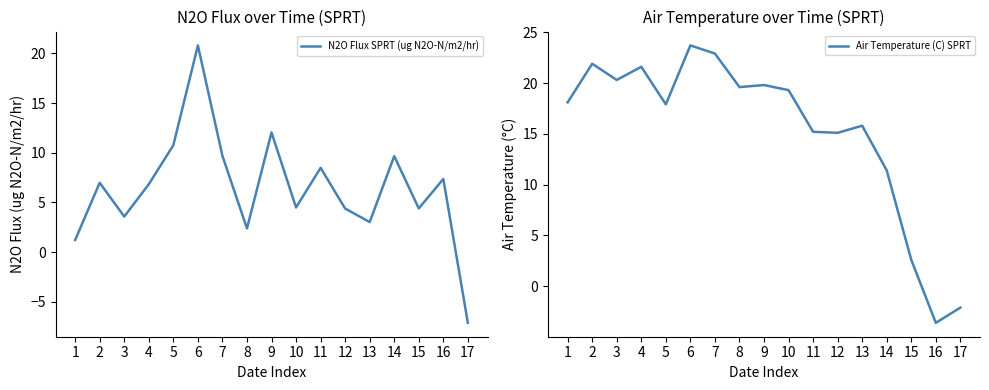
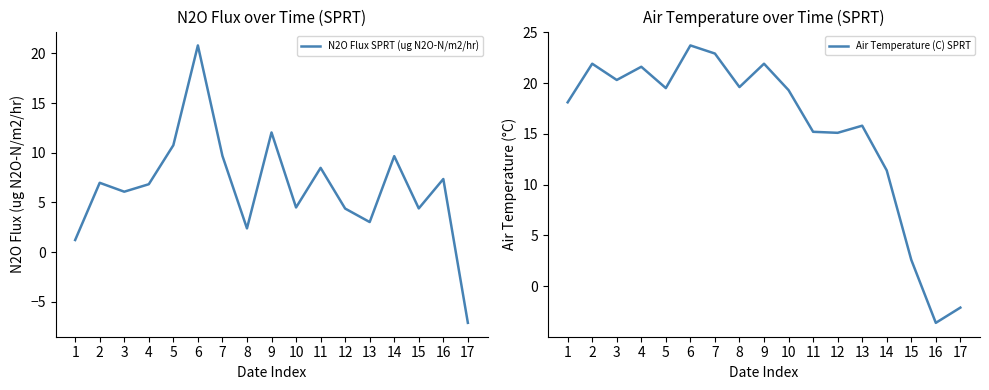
  {
    "N2O Flux over Time (SPRT)": {
      "1": 1,
      "2": 7,
-     "3": 4,
+     "3": 6,
      "4": 7,
      "5": 11,
      "6": 21,
      "7": 10,
      "8": 2,
      "9": 12,
      "10": 4,
      "11": 8,
      "12": 4,
      "13": 3,
      "14": 10,
      "15": 4,
      "16": 7,
      "17": -7
    },
    "Air Temperature over Time (SPRT)": {
      "1": 18.1,
      "2": 21.9,
      "3": 20.3,
      "4": 21.6,
-     "5": 17.9,
+     "5": 19.5,
      "6": 23.7,
      "7": 22.9,
      "8": 19.6,
-     "9": 19.8,
+     "9": 21.9,
      "10": 19.3,
      "11": 15.2,
      "12": 15.1,
      "13": 15.8,
      "14": 11.4,
      "15": 2.6,
      "16": -3.6,
      "17": -2.1
    }
  }
